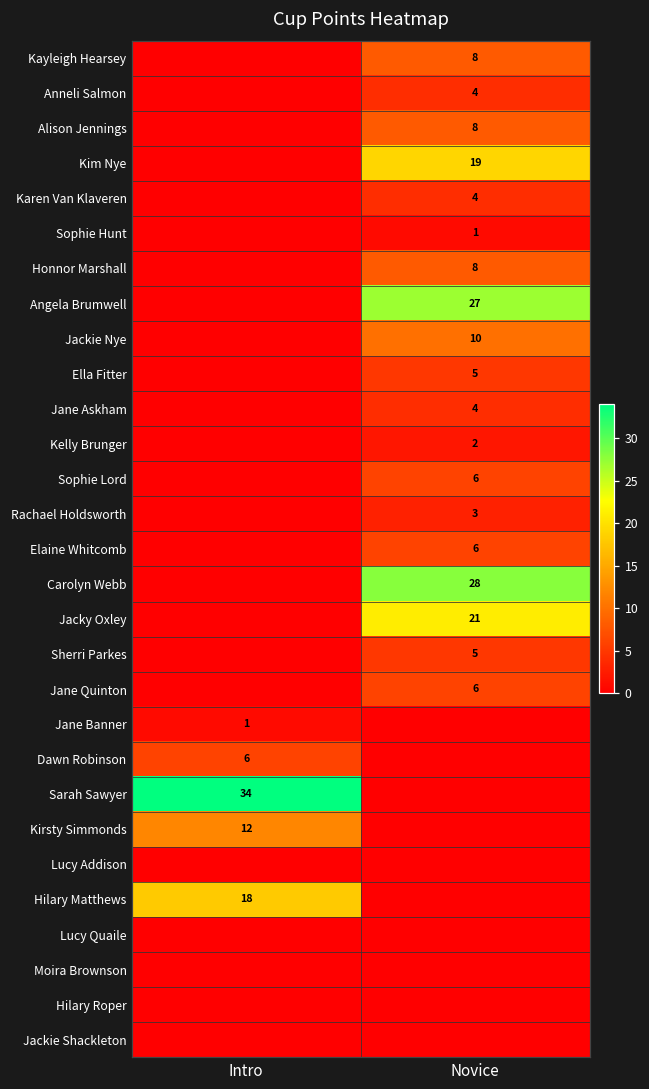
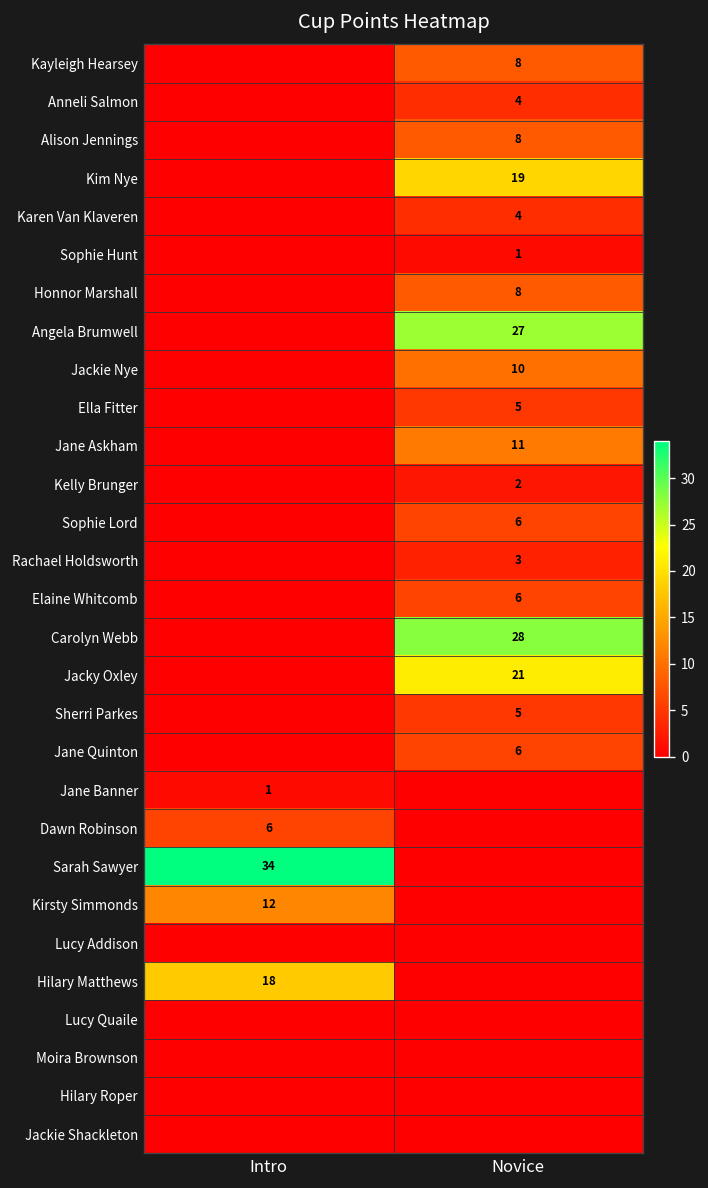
  {
    "Kayleigh Hearsey": {
      "Novice": 8
    },
    "Anneli Salmon": {
      "Novice": 4
    },
    "Alison Jennings": {
      "Novice": 8
    },
    "Kim Nye": {
      "Novice": 19
    },
    "Karen Van Klaveren": {
      "Novice": 4
    },
    "Sophie Hunt": {
      "Novice": 1
    },
    "Honnor Marshall": {
      "Novice": 8
    },
    "Angela Brumwell": {
      "Novice": 27
    },
    "Jackie Nye": {
      "Novice": 10
    },
    "Ella Fitter": {
      "Novice": 5
    },
    "Jane Askham": {
-     "Novice": 4
+     "Novice": 11
    },
    "Kelly Brunger": {
      "Novice": 2
    },
    "Sophie Lord": {
      "Novice": 6
    },
    "Rachael Holdsworth": {
      "Novice": 3
    },
    "Elaine Whitcomb": {
      "Novice": 6
    },
    "Carolyn Webb": {
      "Novice": 28
    },
    "Jacky Oxley": {
      "Novice": 21
    },
    "Sherri Parkes": {
      "Novice": 5
    },
    "Jane Quinton": {
      "Novice": 6
    },
    "Jane Banner": {
      "Intro": 1
    },
    "Dawn Robinson": {
      "Intro": 6
    },
    "Sarah Sawyer": {
      "Intro": 34
    },
    "Kirsty Simmonds": {
      "Intro": 12
    },
    "Hilary Matthews": {
      "Intro": 18
    }
  }
